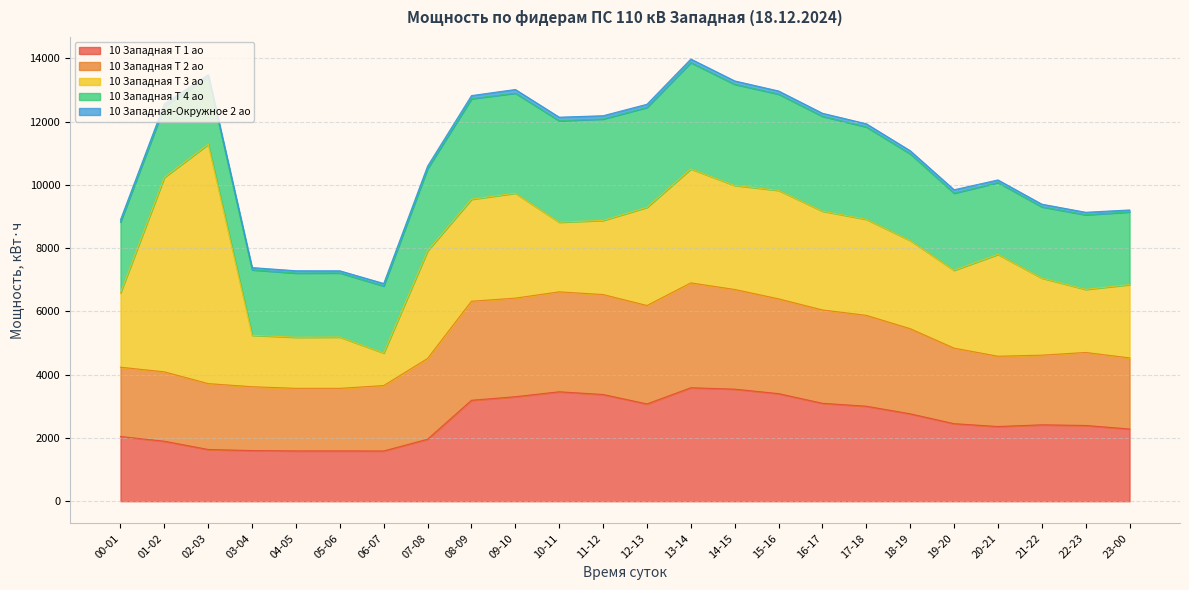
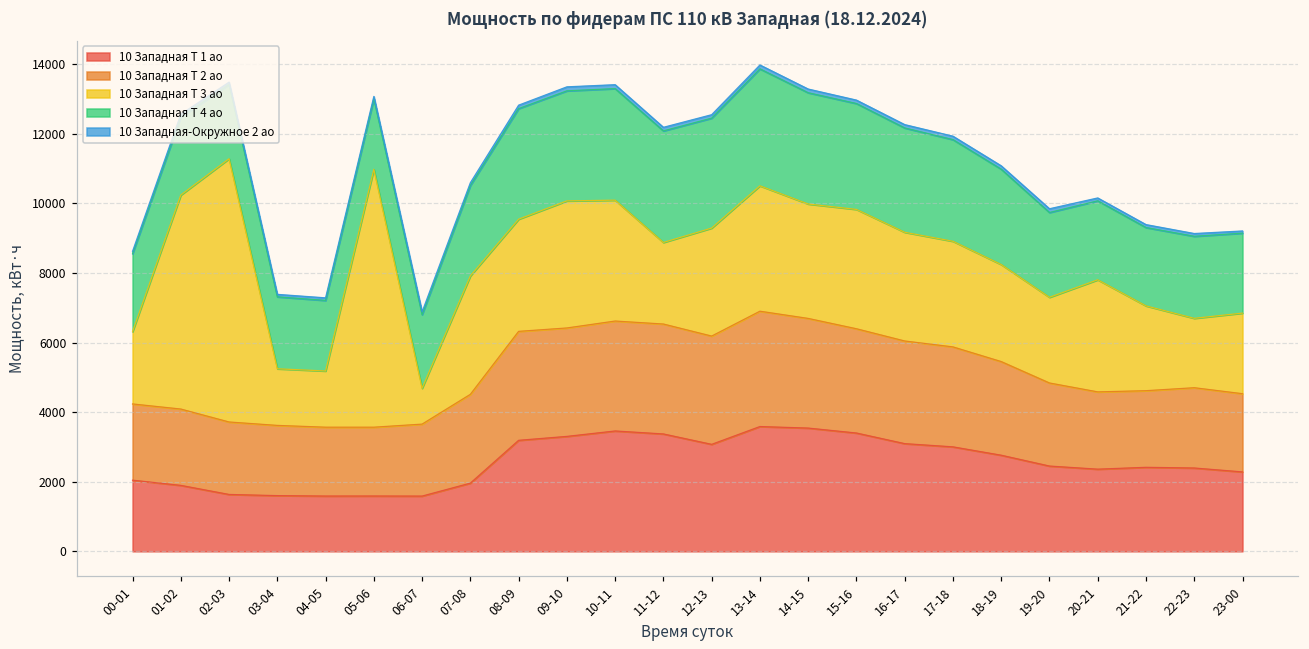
  {
    "10 Западная Т 3 ао": {
-     "00-01": 2400,
+     "00-01": 2100,
      "01-02": 6200,
      "02-03": 7600,
      "03-04": 1600,
      "04-05": 1600,
-     "05-06": 1600,
+     "05-06": 7400,
      "06-07": 1000,
      "07-08": 3400,
      "08-09": 3200,
-     "09-10": 3300,
-     "10-11": 2200,
+     "09-10": 3700,
+     "10-11": 3500,
      "11-12": 2300,
      "12-13": 3100,
      "13-14": 3600,
      "14-15": 3300,
      "15-16": 3400,
      "16-17": 3100,
      "17-18": 3000,
      "18-19": 2800,
      "19-20": 2500,
      "20-21": 3200,
      "21-22": 2400,
      "22-23": 2000,
      "23-00": 2300
    },
    "10 Западная Т 4 ао": {
      "08-09": 3200,
      "09-10": 3200,
      "10-11": 3200,
      "11-12": 3200,
      "12-13": 3200,
      "13-14": 3400,
      "14-15": 3200,
      "15-16": 3000,
      "16-17": 3000,
      "17-18": 2900,
      "18-19": 2700,
      "19-20": 2400,
      "20-21": 2300,
      "21-22": 2300
    },
    "10 Западная-Окружное 2 ао": {
      "08-09": 100,
      "09-10": 100,
      "10-11": 100,
      "11-12": 100,
      "12-13": 100,
      "13-14": 100,
      "14-15": 100,
      "15-16": 100,
      "16-17": 100,
      "17-18": 100,
      "18-19": 100,
      "19-20": 100,
      "20-21": 100,
      "21-22": 100
    }
  }
